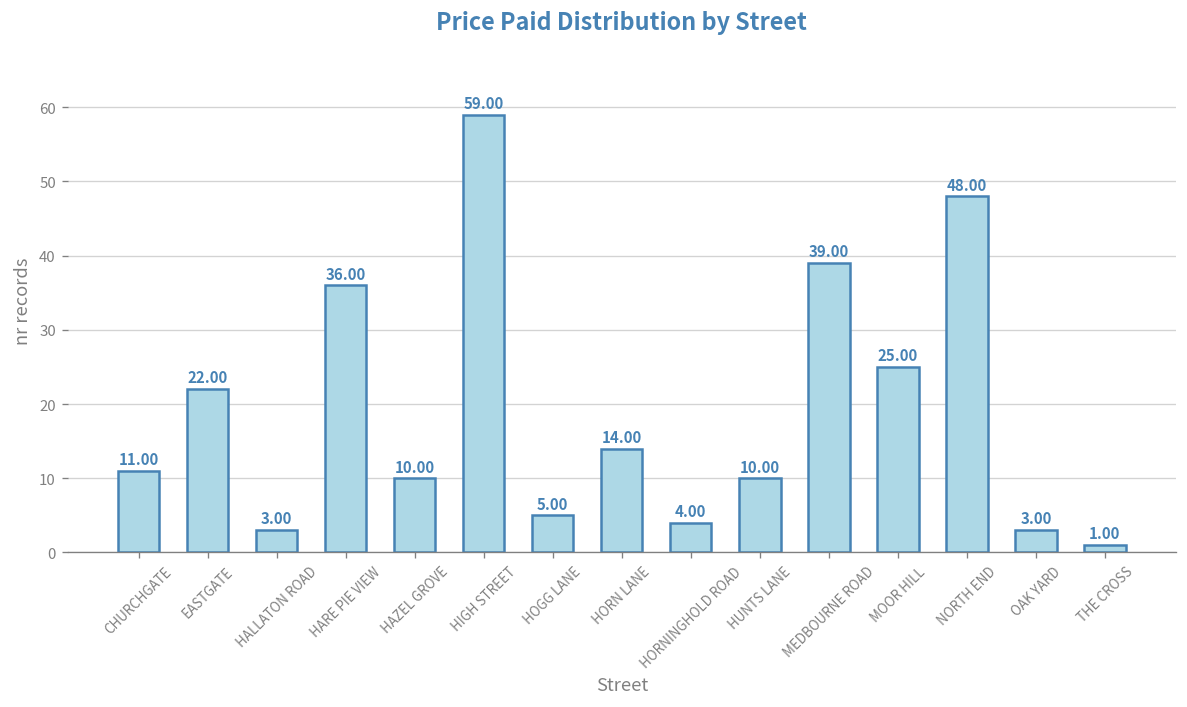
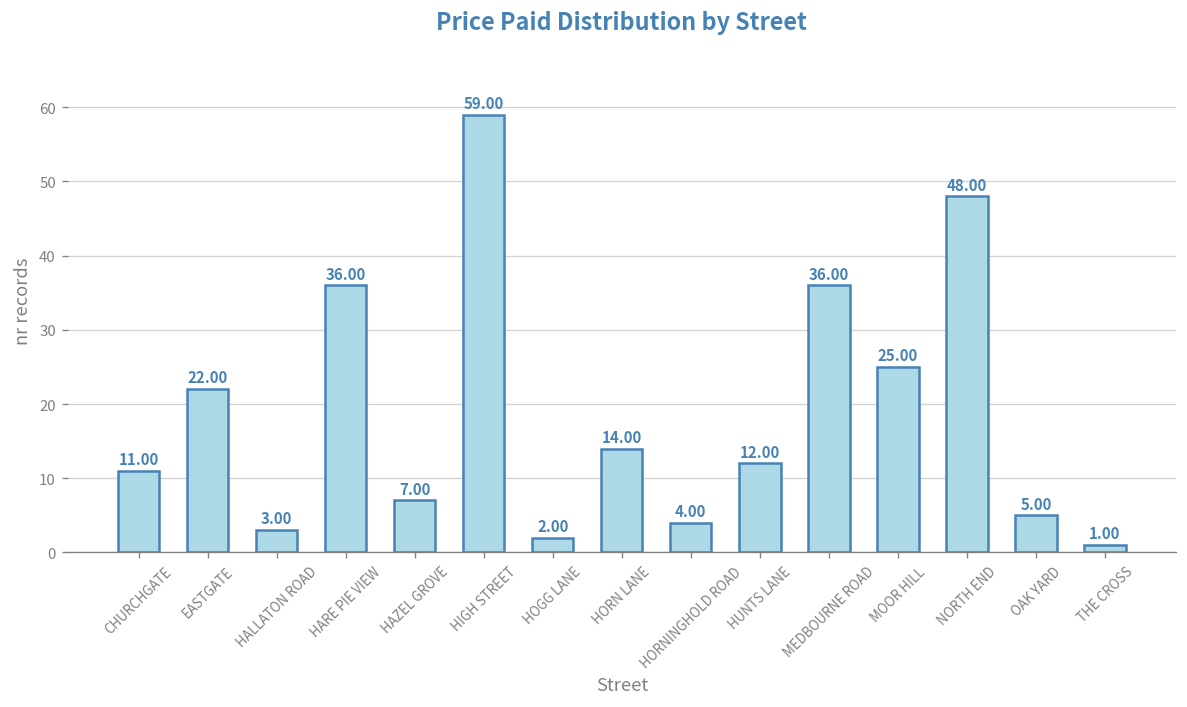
  {
    "CHURCHGATE": 11.00,
    "EASTGATE": 22.00,
    "HALLATON ROAD": 3.00,
    "HARE PIE VIEW": 36.00,
-   "HAZEL GROVE": 10.00,
+   "HAZEL GROVE": 7.00,
    "HIGH STREET": 59.00,
-   "HOGG LANE": 5.00,
+   "HOGG LANE": 2.00,
    "HORN LANE": 14.00,
    "HORNINGHOLD ROAD": 4.00,
-   "HUNTS LANE": 10.00,
-   "MEDBOURNE ROAD": 39.00,
+   "HUNTS LANE": 12.00,
+   "MEDBOURNE ROAD": 36.00,
    "MOOR HILL": 25.00,
    "NORTH END": 48.00,
-   "OAK YARD": 3.00,
+   "OAK YARD": 5.00,
    "THE CROSS": 1.00
  }
